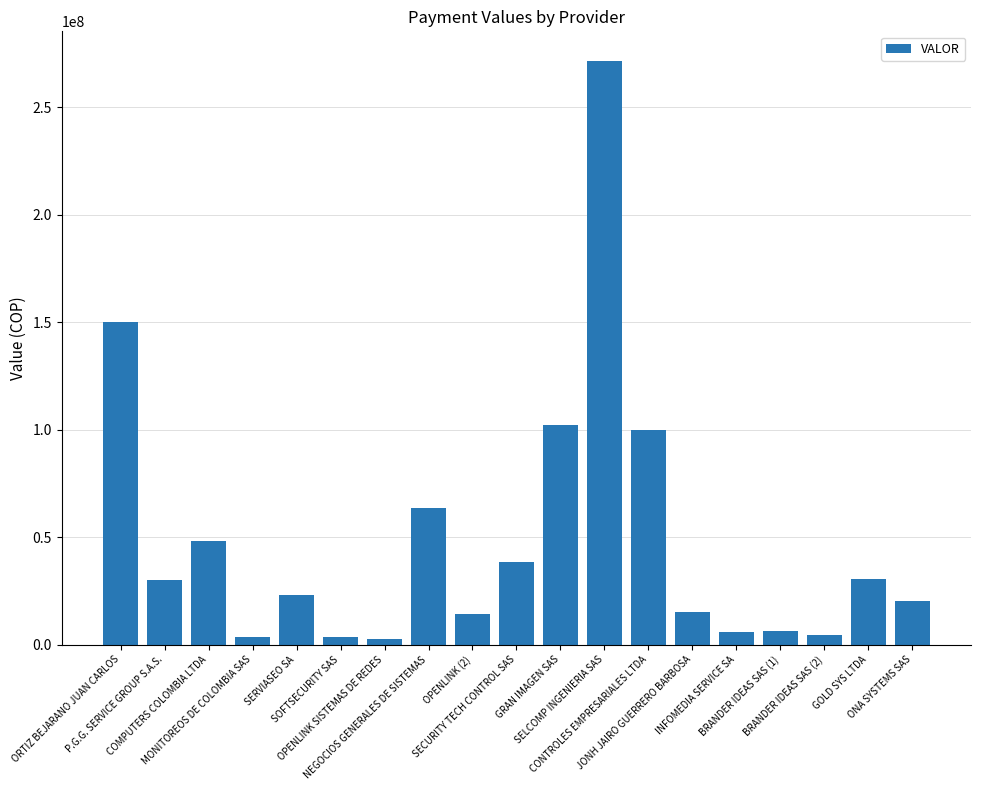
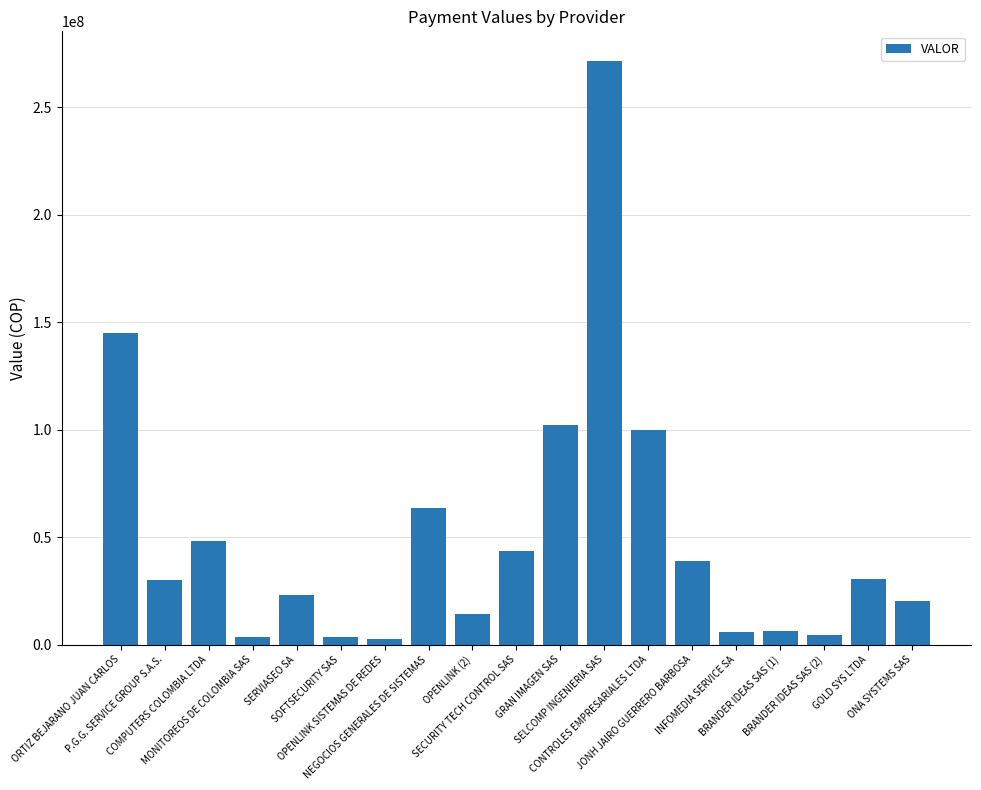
  {
-   "ORTIZ BEJARANO JUAN CARLOS": 150000000,
+   "ORTIZ BEJARANO JUAN CARLOS": 145000000,
    "P.G.G. SERVICE GROUP S.A.S.": 30000000,
    "COMPUTERS COLOMBIA LTDA": 48000000,
    "MONITOREOS DE COLOMBIA SAS": 4000000,
    "SERVIASEO SA": 23000000,
    "SOFTSECURITY SAS": 4000000,
    "OPENLINK SISTEMAS DE REDES": 3000000,
    "NEGOCIOS GENERALES DE SISTEMAS": 64000000,
    "OPENLINK (2)": 14000000,
-   "SECURITY TECH CONTROL SAS": 38000000,
+   "SECURITY TECH CONTROL SAS": 44000000,
    "GRAN IMAGEN SAS": 102000000,
    "SELCOMP INGENIERIA SAS": 272000000,
    "CONTROLES EMPRESARIALES LTDA": 100000000,
-   "JONH JAIRO GUERRERO BARBOSA": 15000000,
+   "JONH JAIRO GUERRERO BARBOSA": 39000000,
    "INFOMEDIA SERVICE SA": 6000000,
    "BRANDER IDEAS SAS (1)": 7000000,
    "BRANDER IDEAS SAS (2)": 5000000,
    "GOLD SYS LTDA": 31000000,
    "ONA SYSTEMS SAS": 20000000
  }
